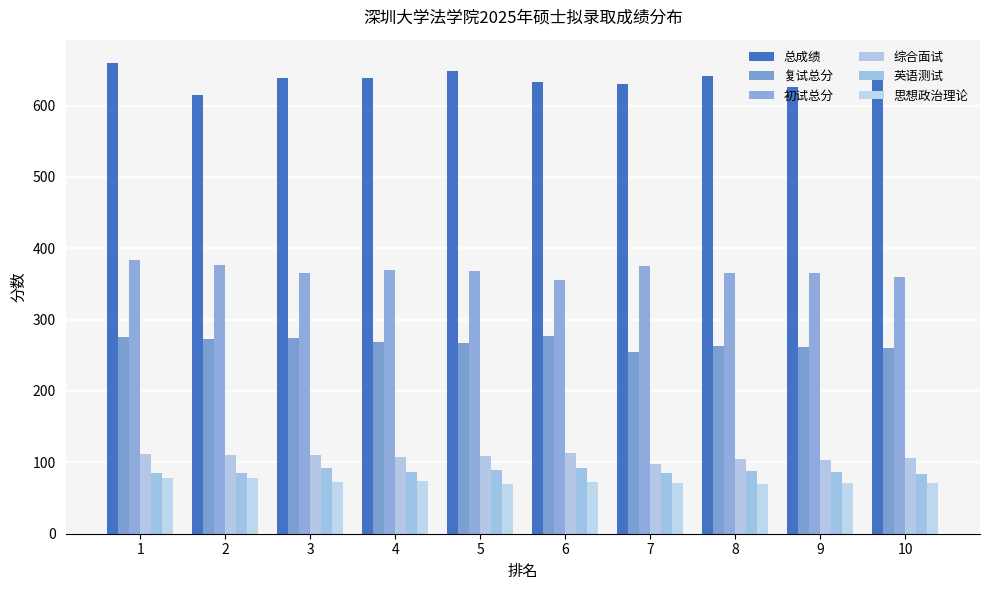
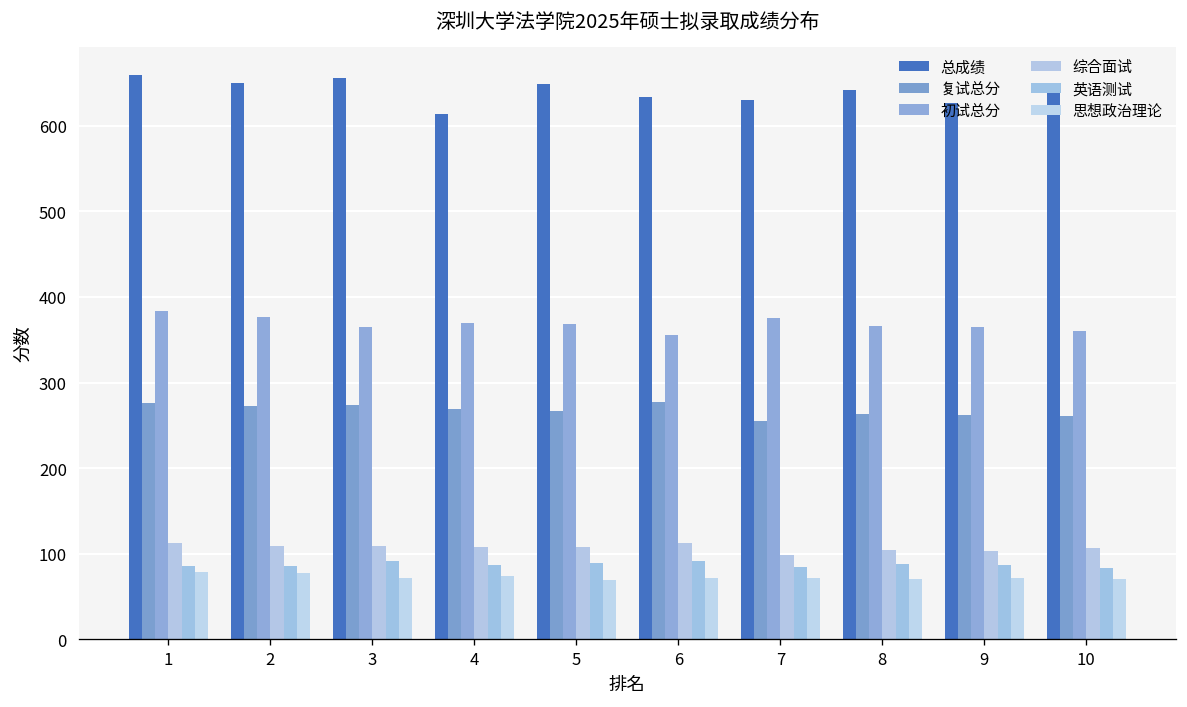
  {
    "总成绩": {
      "1": 660,
-     "2": 610,
-     "3": 640,
-     "4": 640,
+     "2": 650,
+     "3": 660,
+     "4": 610,
      "5": 650,
      "6": 630,
      "7": 630,
      "8": 640,
      "9": 630,
      "10": 640
    }
  }
